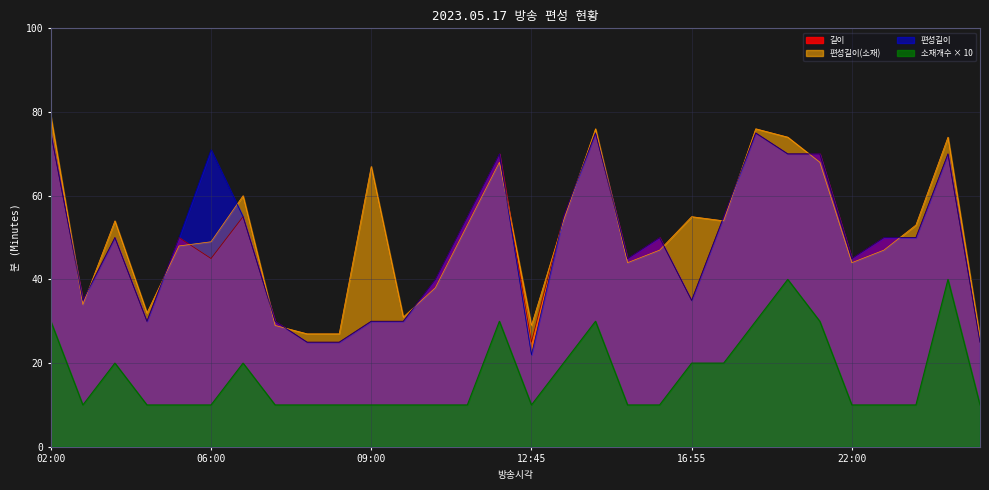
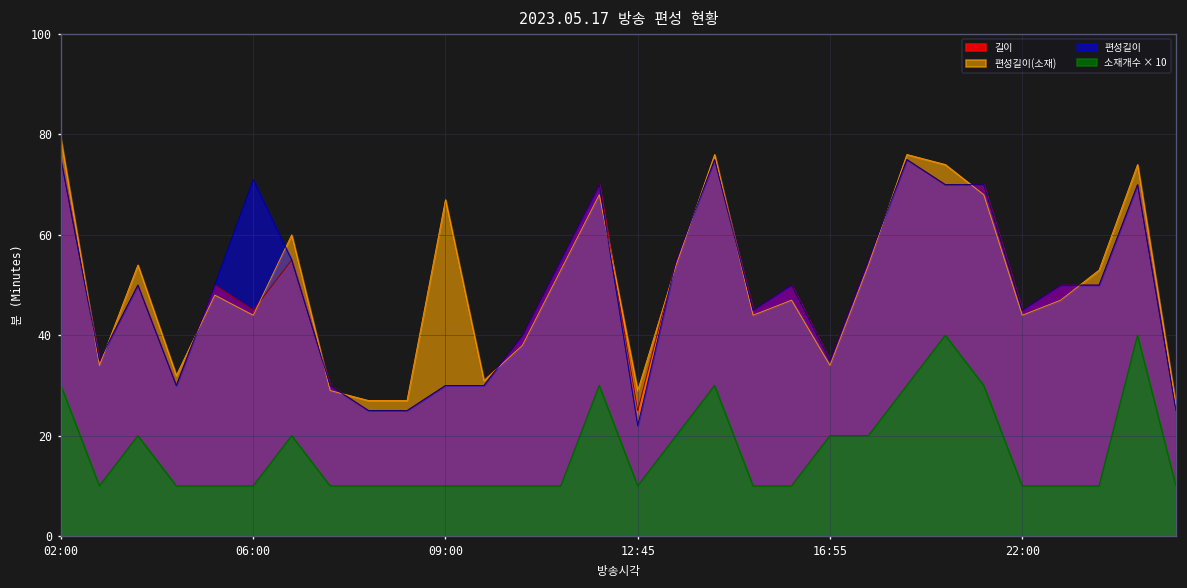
  {
    "길이": {
      "06:00": 45,
      "12:45": 25
    },
    "편성길이(소재)": {
      "02:00": 79,
-     "06:00": 49,
+     "06:00": 44,
      "09:00": 67,
      "12:45": 29,
-     "16:55": 55,
+     "16:55": 34,
      "22:00": 44
    },
    "편성길이": {
      "06:00": 71,
      "12:45": 22
    },
    "소재개수 × 10": {
      "02:00": 30,
      "06:00": 10,
      "09:00": 10,
      "12:45": 10,
      "16:55": 20,
      "22:00": 10
    }
  }
